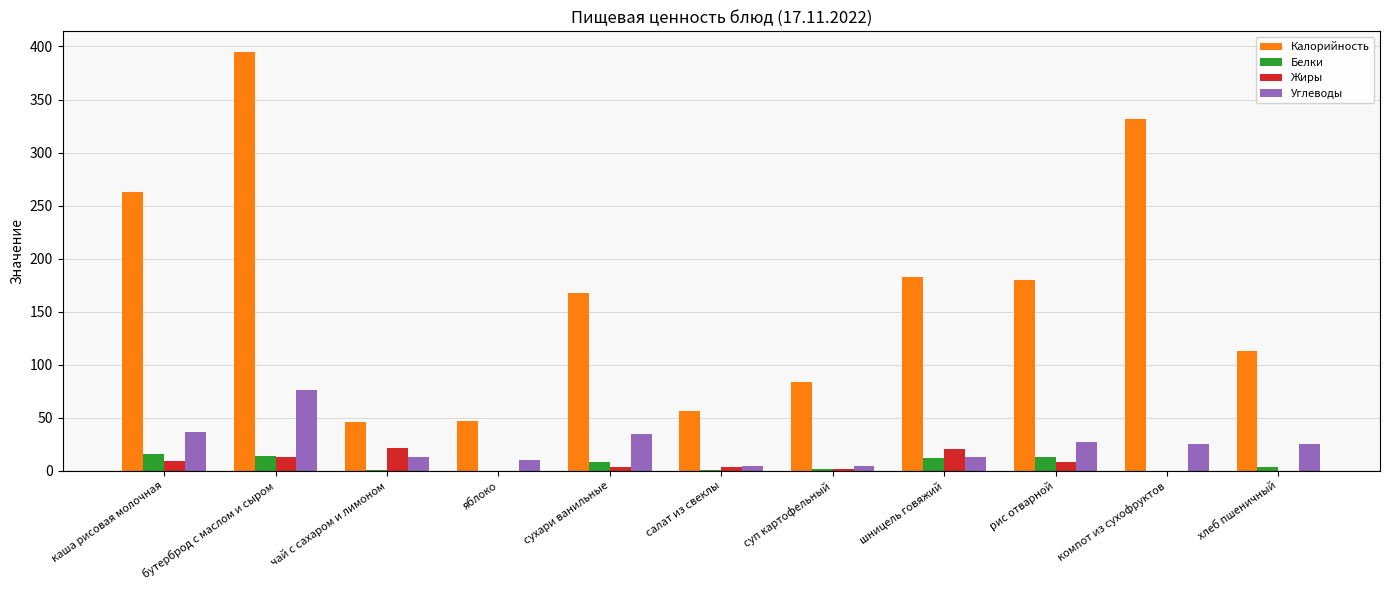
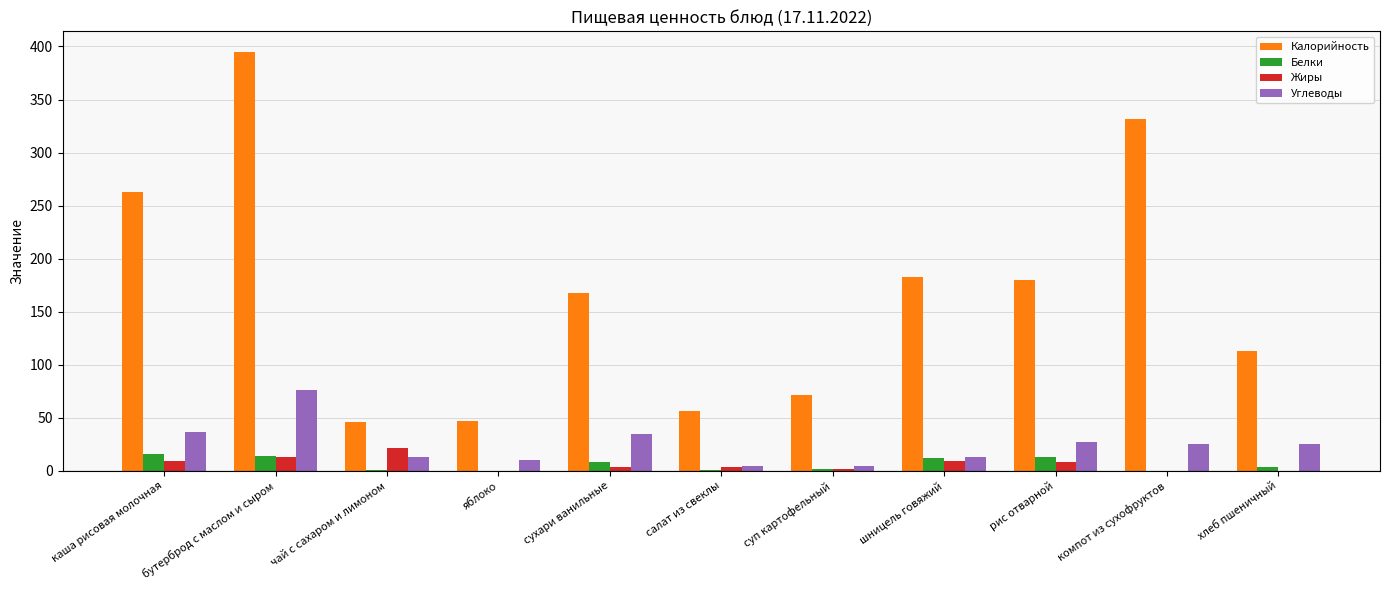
  {
    "Калорийность": {
      "каша рисовая молочная": 263,
      "бутерброд с маслом и сыром": 395,
      "чай с сахаром и лимоном": 46,
      "яблоко": 47,
      "сухари ванильные": 168,
      "салат из свеклы": 56,
-     "суп картофельный": 84,
+     "суп картофельный": 72,
      "шницель говяжий": 183,
      "рис отварной": 180,
      "компот из сухофруктов": 332,
      "хлеб пшеничный": 113
    },
    "Белки": {
      "каша рисовая молочная": 16,
      "бутерброд с маслом и сыром": 14,
      "яблоко": 0,
      "сухари ванильные": 8,
      "шницель говяжий": 12,
      "рис отварной": 13,
      "компот из сухофруктов": 0,
      "хлеб пшеничный": 4
    },
    "Жиры": {
      "каша рисовая молочная": 9,
      "бутерброд с маслом и сыром": 13,
      "чай с сахаром и лимоном": 22,
      "яблоко": 0,
      "сухари ванильные": 4,
      "салат из свеклы": 4,
-     "шницель говяжий": 21,
+     "шницель говяжий": 9,
      "рис отварной": 8,
      "компот из сухофруктов": 0,
      "хлеб пшеничный": 0
    },
    "Углеводы": {
      "каша рисовая молочная": 37,
      "бутерброд с маслом и сыром": 77,
      "чай с сахаром и лимоном": 13,
      "яблоко": 10,
      "сухари ванильные": 35,
      "салат из свеклы": 5,
      "суп картофельный": 5,
      "шницель говяжий": 13,
      "рис отварной": 27,
      "компот из сухофруктов": 25,
      "хлеб пшеничный": 25
    }
  }
